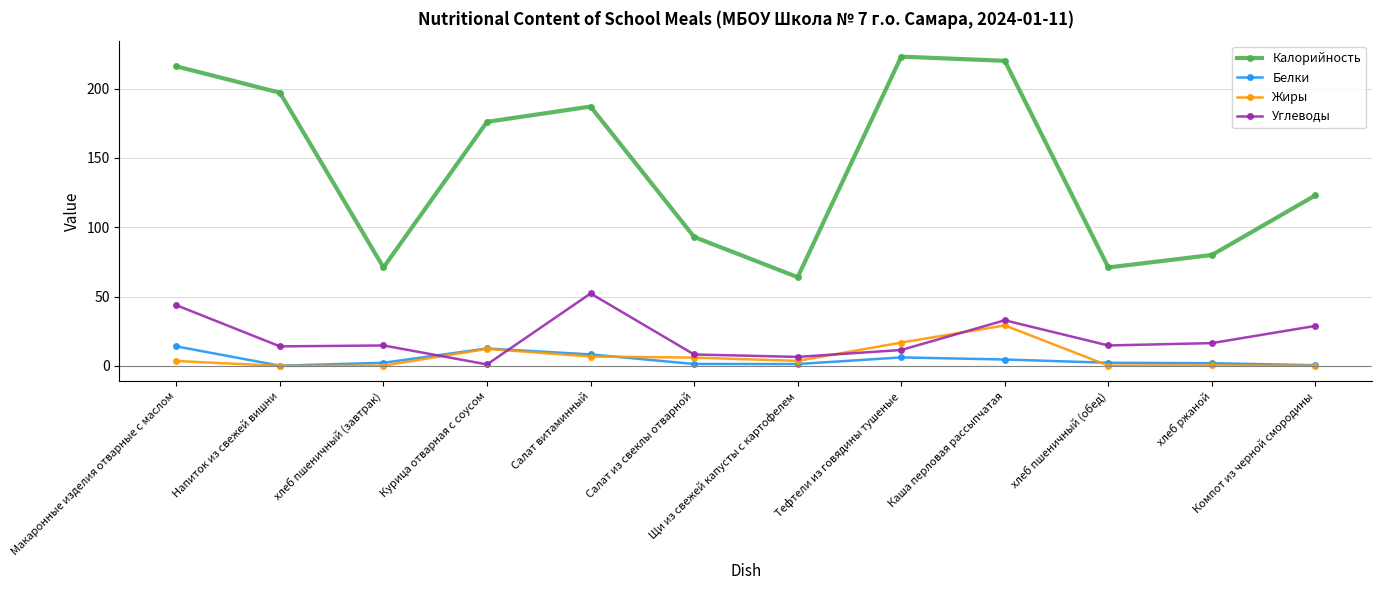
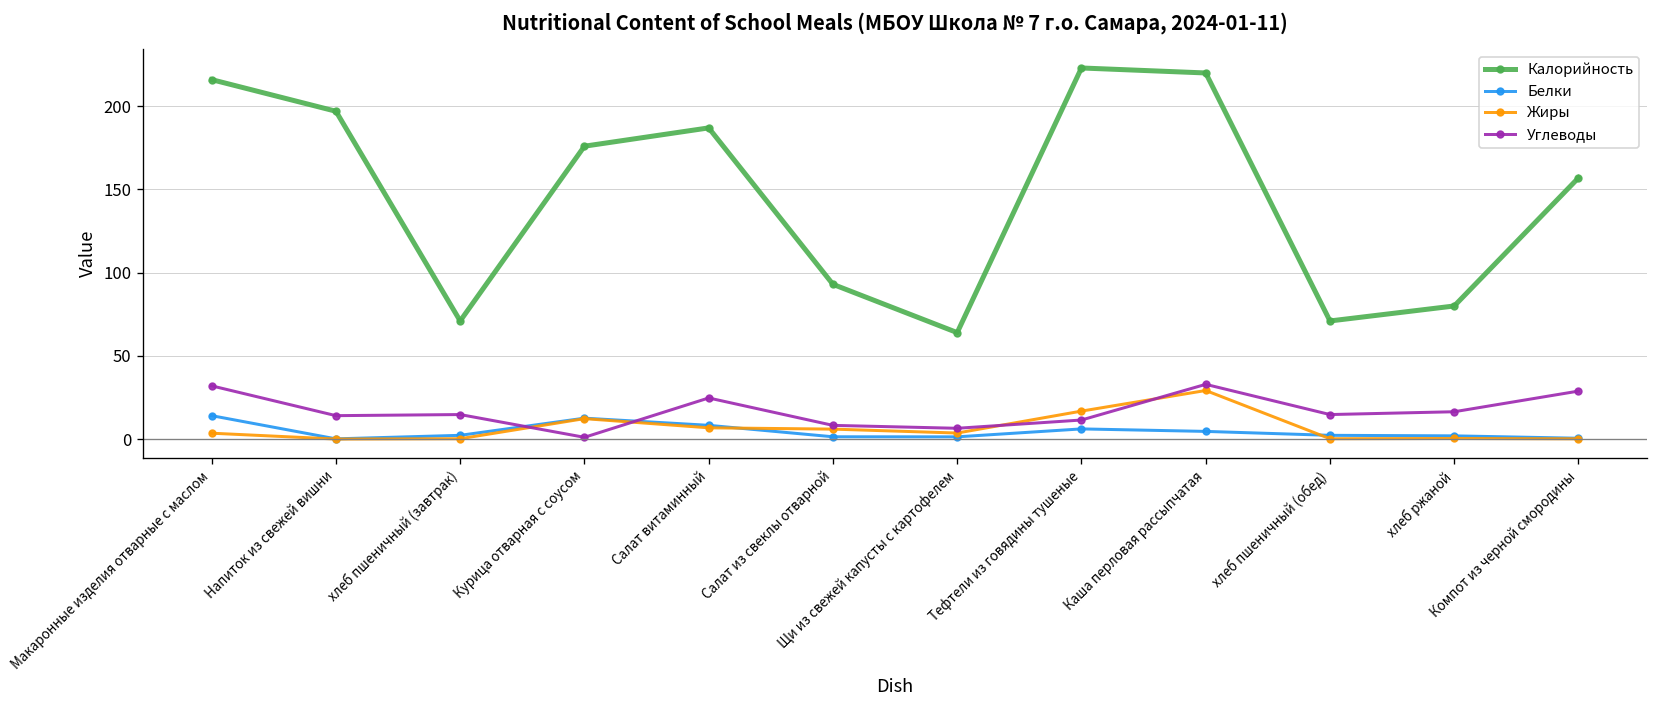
  {
    "Калорийность": {
      "Макаронные изделия отварные с маслом": 216,
      "Напиток из свежей вишни": 197,
      "хлеб пшеничный (завтрак)": 71,
      "Курица отварная с соусом": 176,
      "Салат витаминный": 187,
      "Салат из свеклы отварной": 93,
      "Щи из свежей капусты с картофелем": 64,
      "Тефтели из говядины тушеные": 223,
      "Каша перловая рассыпчатая": 220,
      "хлеб пшеничный (обед)": 71,
      "хлеб ржаной": 80,
-     "Компот из черной смородины": 123
+     "Компот из черной смородины": 157
    },
    "Белки": {
      "Макаронные изделия отварные с маслом": 14,
      "хлеб пшеничный (завтрак)": 2,
      "Салат из свеклы отварной": 1,
      "Щи из свежей капусты с картофелем": 1,
      "Тефтели из говядины тушеные": 6,
      "Каша перловая рассыпчатая": 5,
      "хлеб пшеничный (обед)": 2
    },
    "Жиры": {
      "Макаронные изделия отварные с маслом": 4,
      "хлеб пшеничный (завтрак)": 0,
      "Салат из свеклы отварной": 6,
      "Щи из свежей капусты с картофелем": 4,
      "Тефтели из говядины тушеные": 17,
      "Каша перловая рассыпчатая": 29,
      "хлеб пшеничный (обед)": 0
    },
    "Углеводы": {
-     "Макаронные изделия отварные с маслом": 44,
+     "Макаронные изделия отварные с маслом": 32,
      "Напиток из свежей вишни": 14,
      "хлеб пшеничный (завтрак)": 15,
      "Курица отварная с соусом": 1,
-     "Салат витаминный": 52,
+     "Салат витаминный": 25,
      "Салат из свеклы отварной": 8,
      "Щи из свежей капусты с картофелем": 7,
      "Тефтели из говядины тушеные": 11,
      "Каша перловая рассыпчатая": 33,
      "хлеб пшеничный (обед)": 15,
      "хлеб ржаной": 16,
      "Компот из черной смородины": 29
    }
  }
